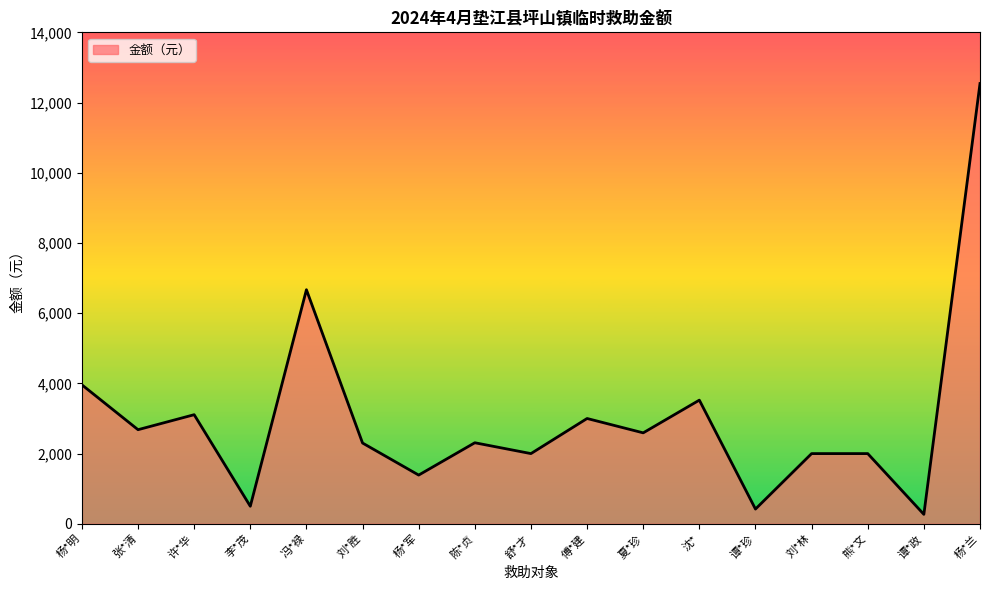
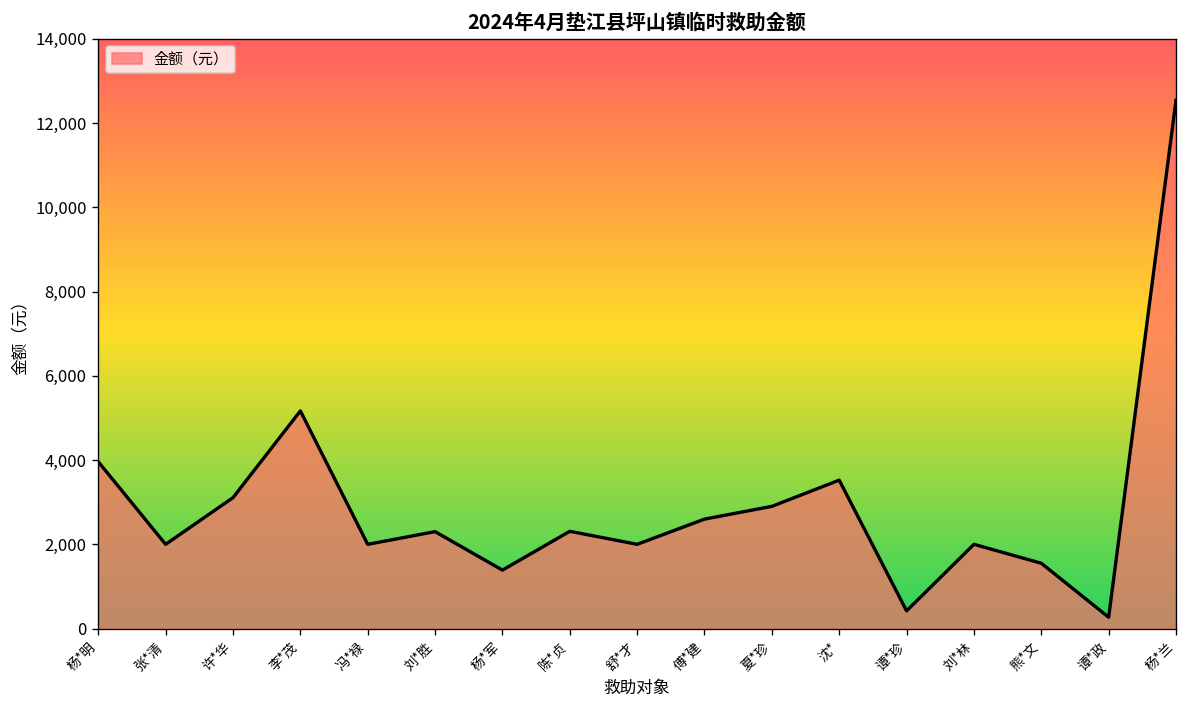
  {
    "杨*明": "4,000",
-   "张*清": "2,700",
+   "张*清": "2,000",
    "许*华": "3,100",
-   "李*茂": "500",
-   "冯*禄": "6,700",
+   "李*茂": "5,200",
+   "冯*禄": "2,000",
    "刘*胜": "2,300",
    "杨*军": "1,400",
    "陈*贞": "2,300",
    "舒*才": "2,000",
-   "傅*建": "3,000",
-   "夏*珍": "2,600",
+   "傅*建": "2,600",
+   "夏*珍": "2,900",
    "沈*": "3,500",
    "谭*珍": "400",
    "刘*林": "2,000",
-   "熊*文": "2,000",
+   "熊*文": "1,600",
    "谭*政": "300",
    "杨*兰": "12,500"
  }
